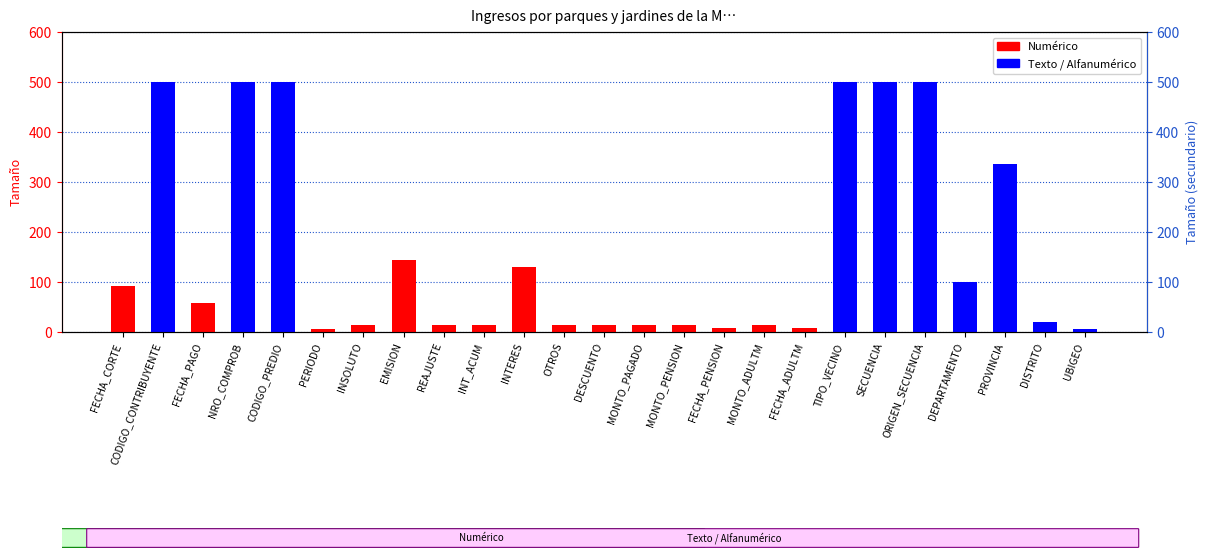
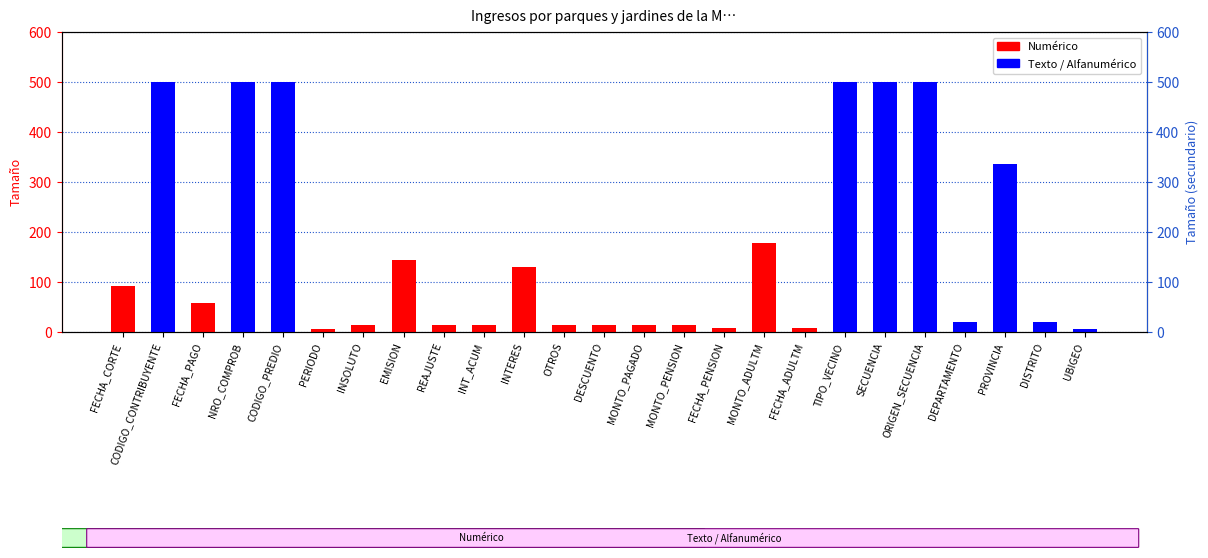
  {
    "FECHA_CORTE": 90,
    "CODIGO_CONTRIBUYENTE": 500,
    "FECHA_PAGO": 60,
    "NRO_COMPROB": 500,
    "CODIGO_PREDIO": 500,
    "PERIODO": 10,
    "INSOLUTO": 20,
    "EMISION": 140,
    "REAJUSTE": 20,
    "INT_ACUM": 20,
    "INTERES": 130,
    "OTROS": 20,
    "DESCUENTO": 20,
    "MONTO_PAGADO": 20,
    "MONTO_PENSION": 20,
    "FECHA_PENSION": 10,
-   "MONTO_ADULTM": 20,
+   "MONTO_ADULTM": 180,
    "FECHA_ADULTM": 10,
    "TIPO_VECINO": 500,
    "SECUENCIA": 500,
    "ORIGEN_SECUENCIA": 500,
-   "DEPARTAMENTO": 100,
+   "DEPARTAMENTO": 20,
    "PROVINCIA": 340,
    "DISTRITO": 20,
    "UBIGEO": 10
  }
